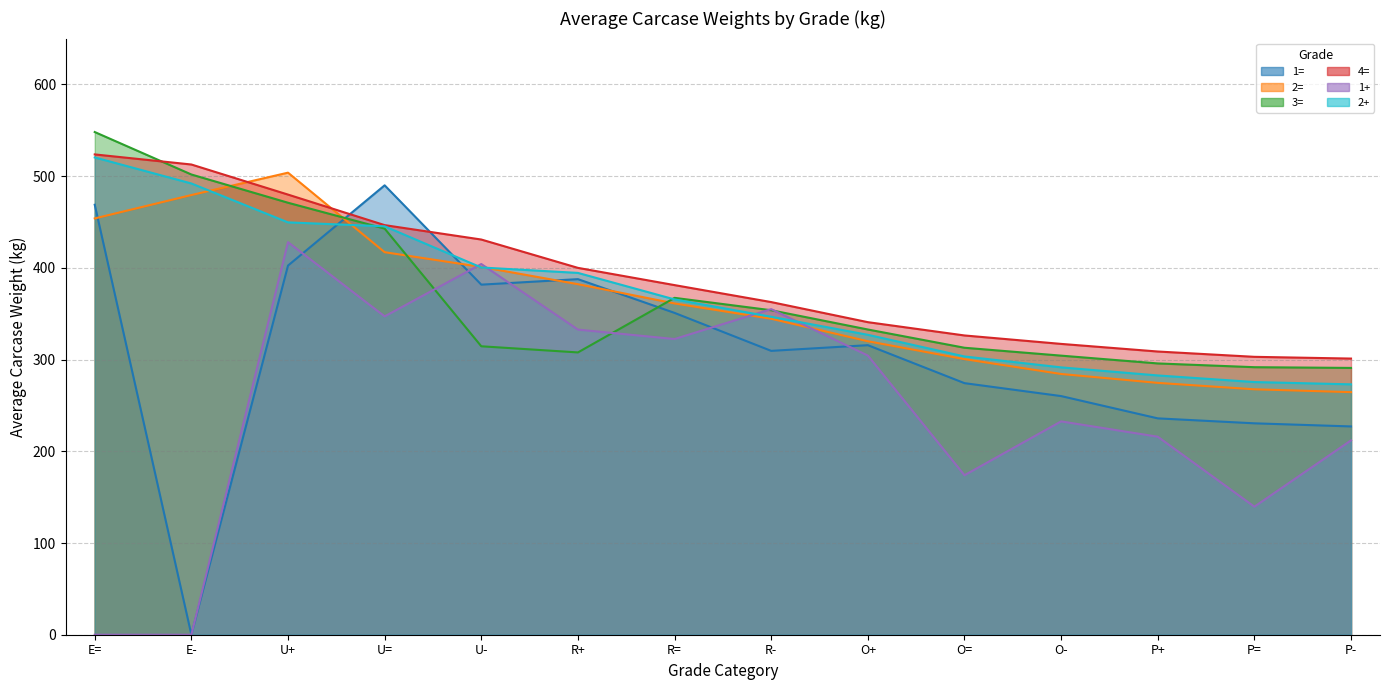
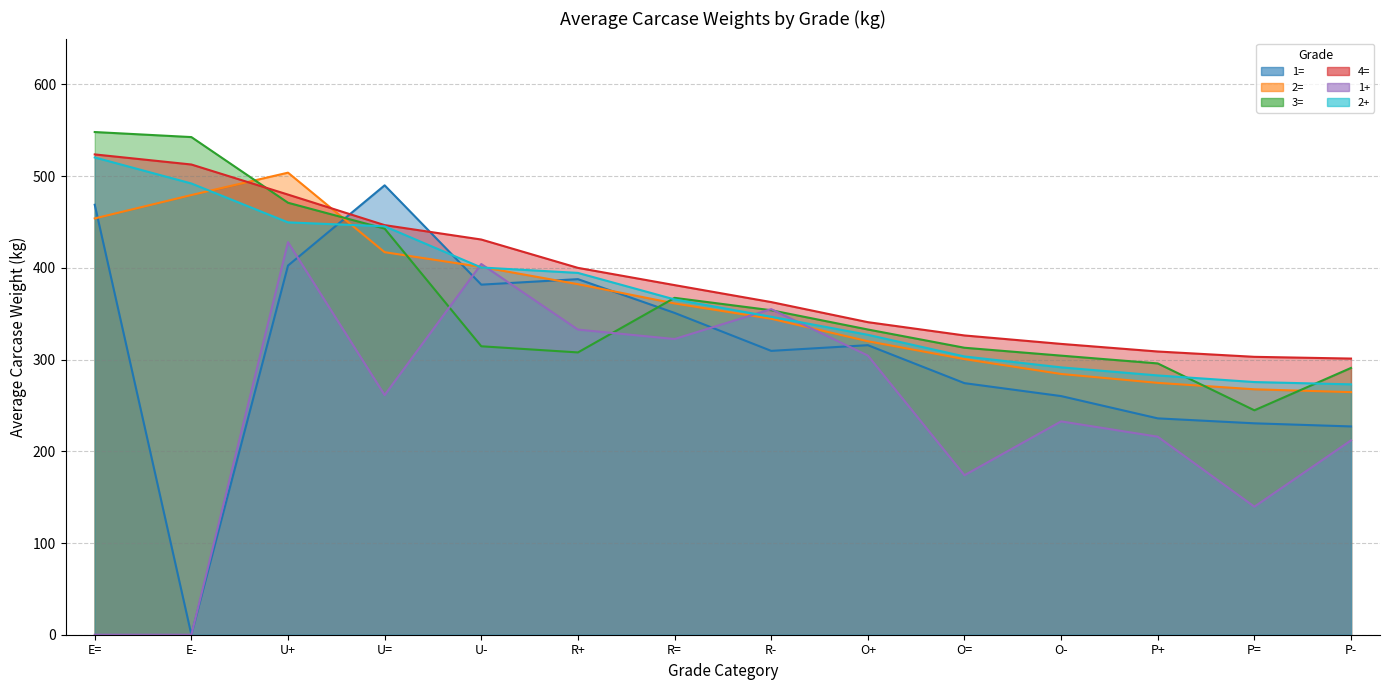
  {
    "3=": {
      "E=": 550,
-     "E-": 500,
+     "E-": 540,
      "U+": 470,
      "U-": 310,
      "R+": 310,
      "O+": 330,
      "O=": 310,
      "O-": 300,
      "P+": 300,
-     "P=": 290,
+     "P=": 240,
      "P-": 290
    },
    "1+": {
      "E=": 0,
      "U+": 430,
-     "U=": 350,
+     "U=": 260,
      "U-": 400,
      "R+": 330,
      "R=": 320,
      "O+": 300,
      "O=": 170,
      "O-": 230,
      "P+": 220,
      "P=": 140,
      "P-": 210
    }
  }
